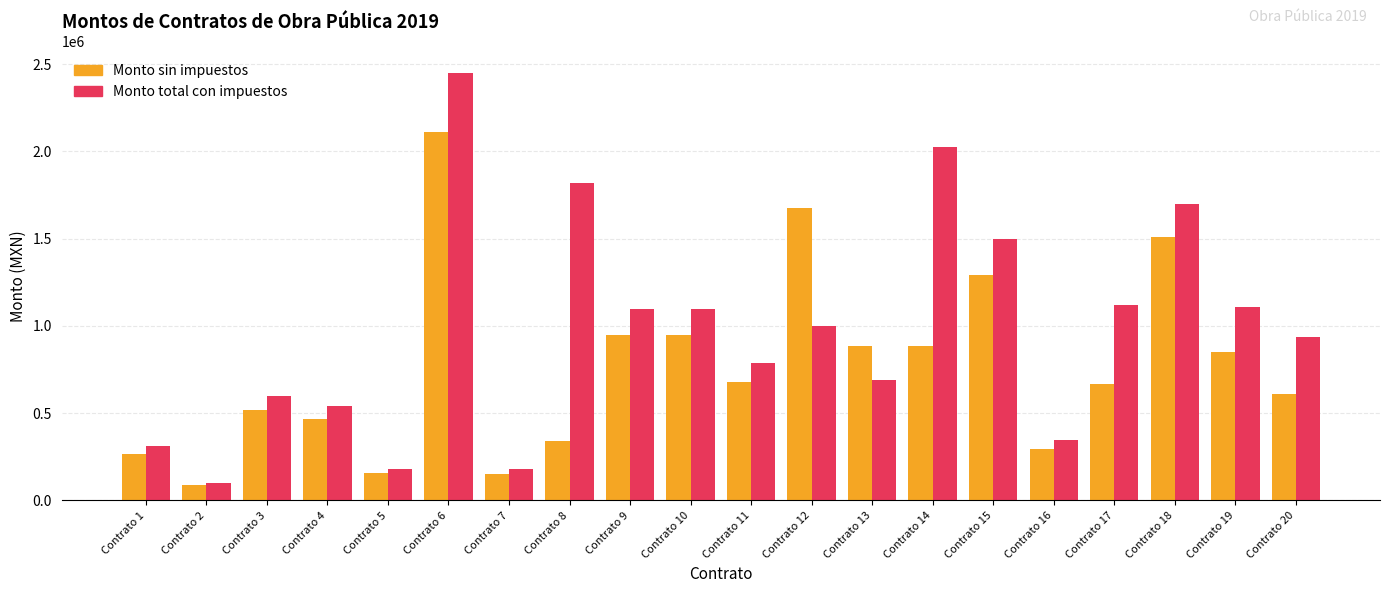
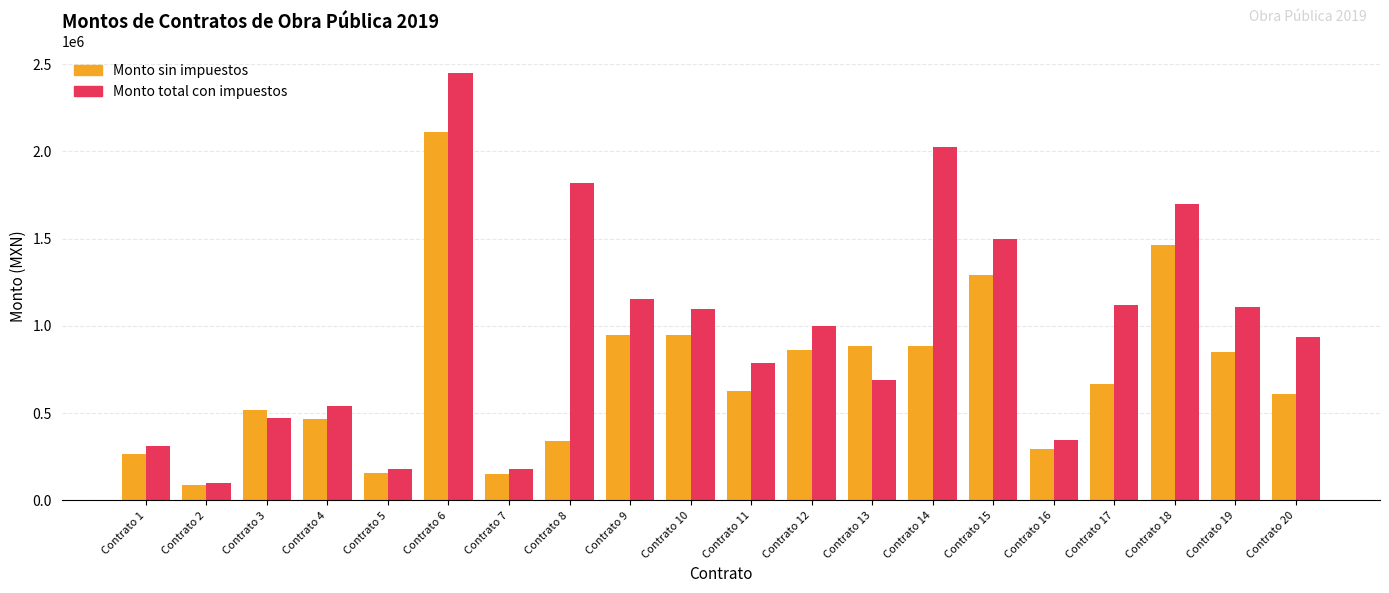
  {
    "Monto sin impuestos": {
      "Contrato 1": 270000,
      "Contrato 2": 90000,
      "Contrato 3": 520000,
      "Contrato 4": 470000,
      "Contrato 5": 160000,
      "Contrato 6": 2110000,
      "Contrato 7": 150000,
      "Contrato 8": 340000,
      "Contrato 9": 950000,
      "Contrato 10": 950000,
-     "Contrato 11": 680000,
-     "Contrato 12": 1680000,
+     "Contrato 11": 620000,
+     "Contrato 12": 860000,
      "Contrato 13": 890000,
      "Contrato 14": 890000,
      "Contrato 15": 1290000,
      "Contrato 16": 300000,
      "Contrato 17": 660000,
-     "Contrato 18": 1510000,
+     "Contrato 18": 1460000,
      "Contrato 19": 850000,
      "Contrato 20": 610000
    },
    "Monto total con impuestos": {
      "Contrato 1": 310000,
      "Contrato 2": 100000,
-     "Contrato 3": 600000,
+     "Contrato 3": 470000,
      "Contrato 4": 540000,
      "Contrato 5": 180000,
      "Contrato 6": 2450000,
      "Contrato 7": 180000,
      "Contrato 8": 1820000,
-     "Contrato 9": 1100000,
+     "Contrato 9": 1150000,
      "Contrato 10": 1100000,
      "Contrato 11": 790000,
      "Contrato 12": 1000000,
      "Contrato 13": 690000,
      "Contrato 14": 2020000,
      "Contrato 15": 1500000,
      "Contrato 16": 340000,
      "Contrato 17": 1120000,
      "Contrato 18": 1700000,
      "Contrato 19": 1110000,
      "Contrato 20": 930000
    }
  }
